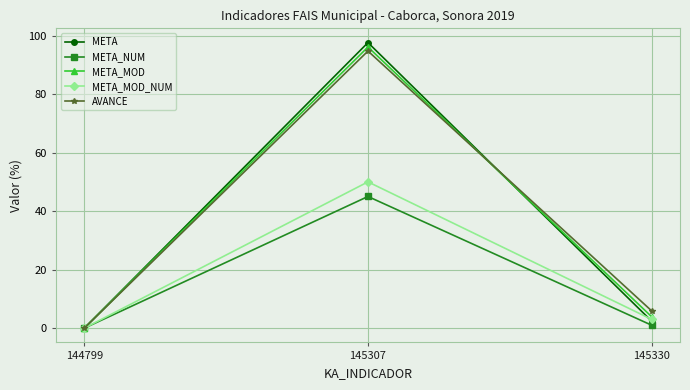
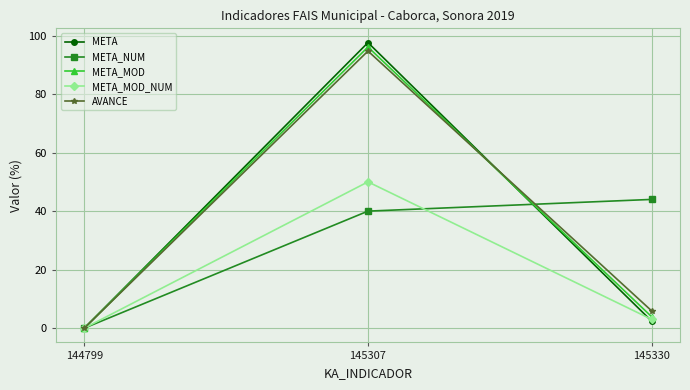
  {
    "META": {
      "145307": 98
    },
    "META_NUM": {
-     "145307": 45,
-     "145330": 1
+     "145307": 40,
+     "145330": 44
    },
    "META_MOD": {
      "145307": 96,
      "145330": 4
    },
    "META_MOD_NUM": {
      "145307": 50
    },
    "AVANCE": {
      "145307": 95,
      "145330": 6
    }
  }
